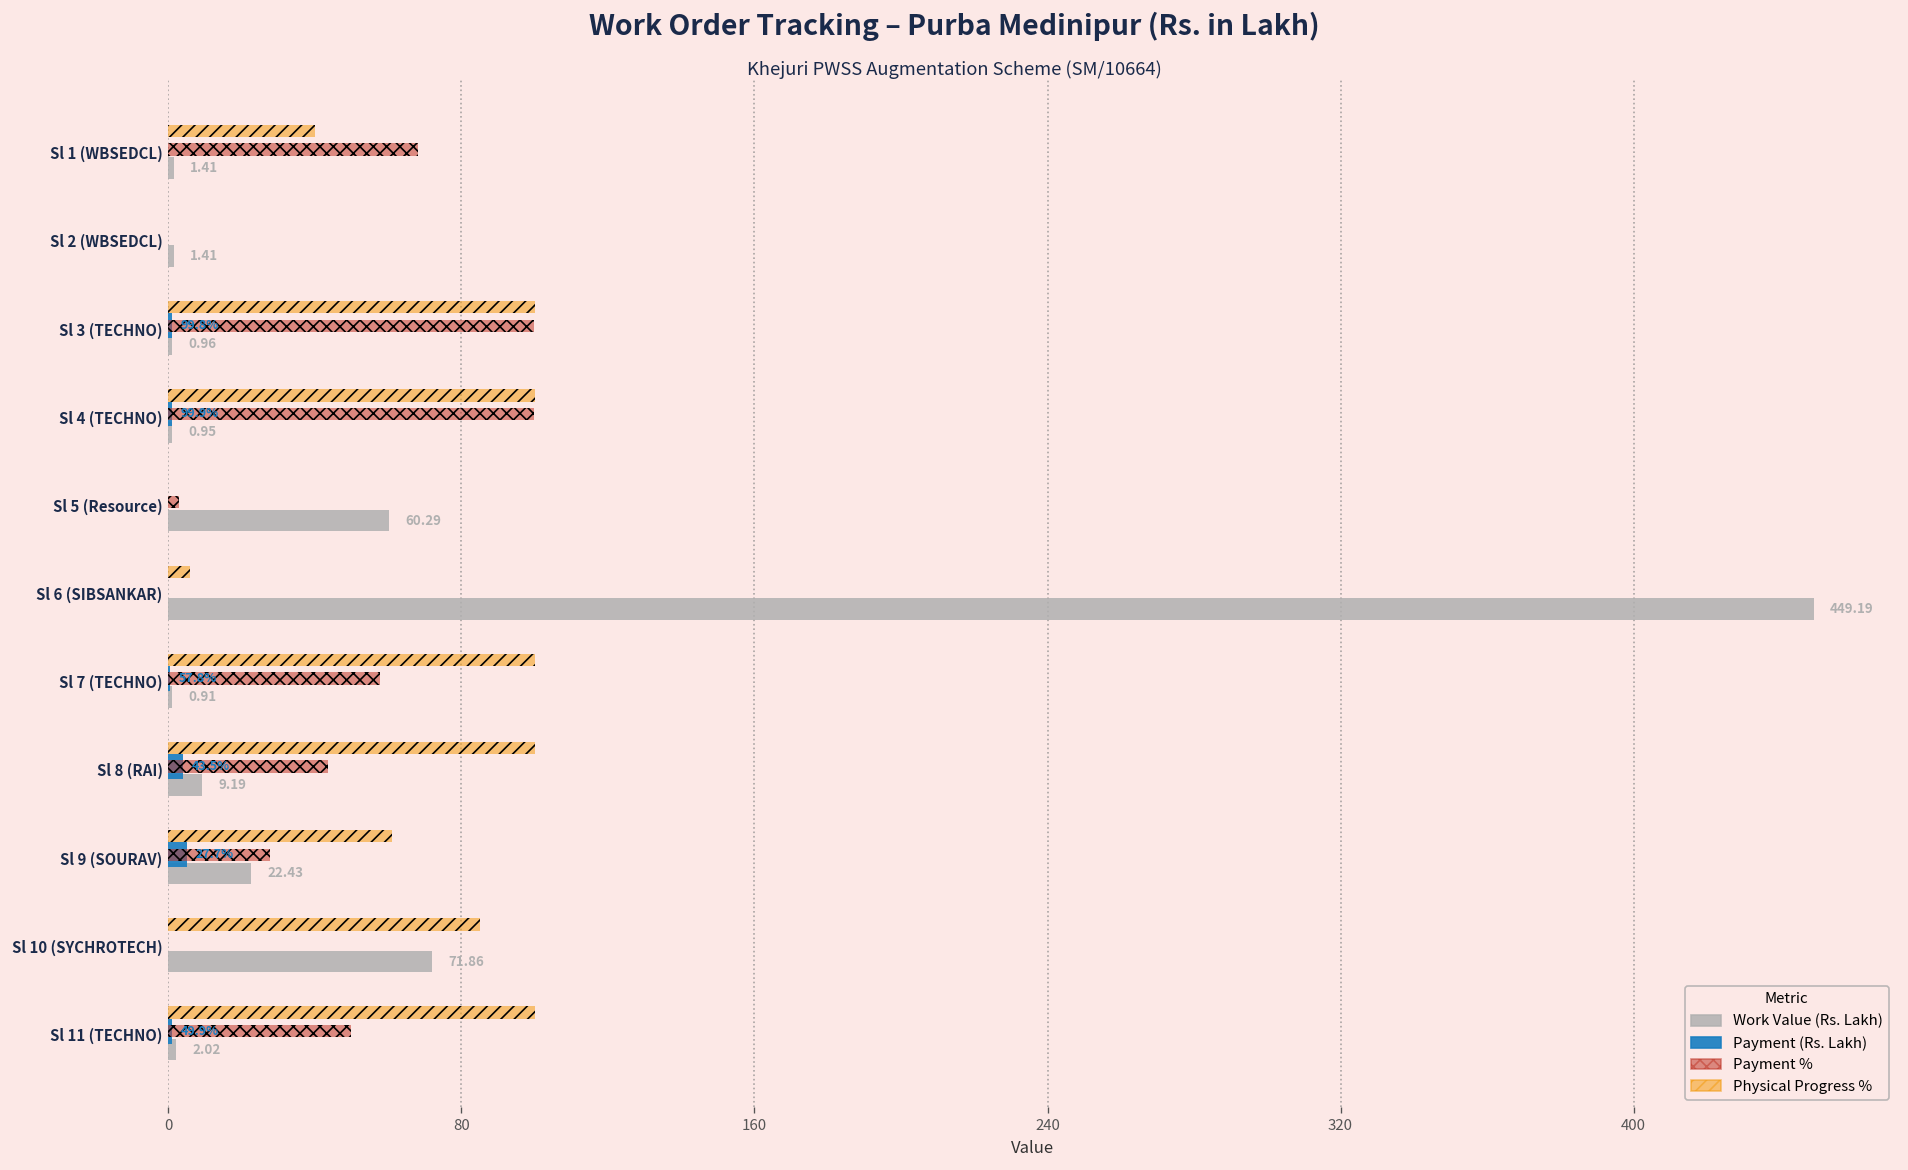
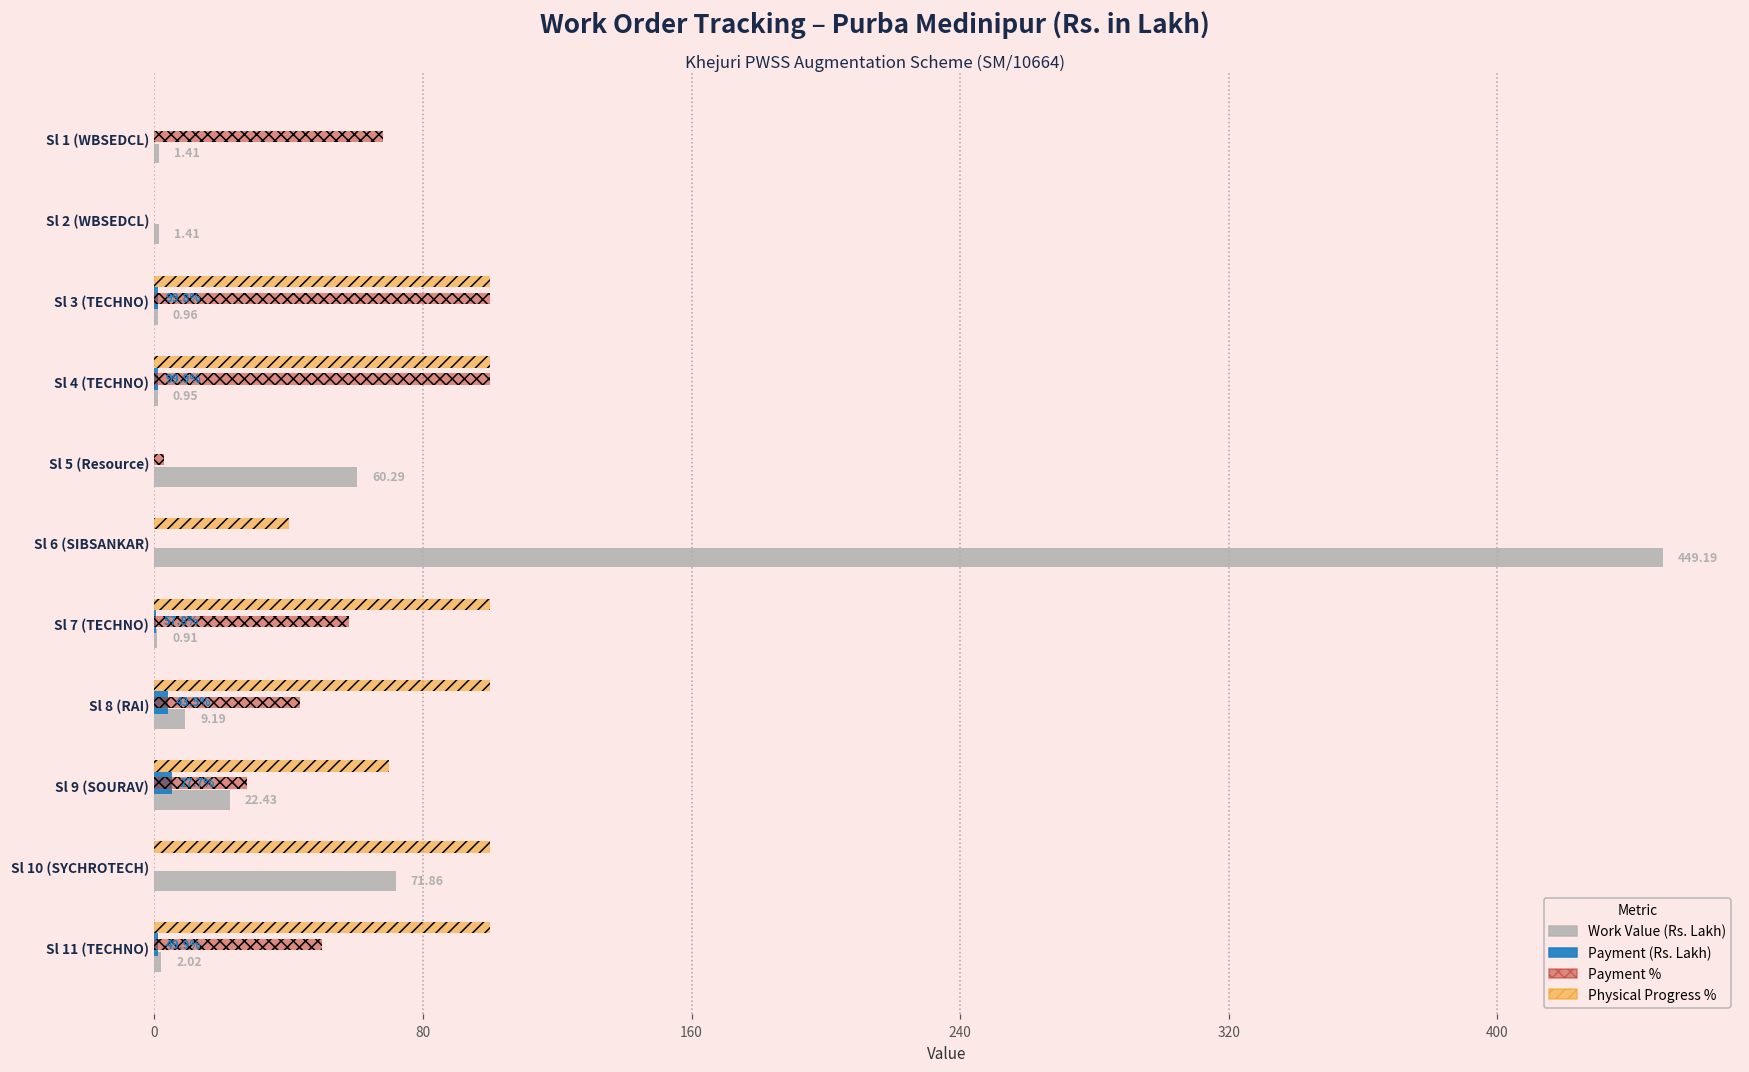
  {
    "Payment %": {
      "Sl 3 (TECHNO)": "99.8%",
      "Sl 4 (TECHNO)": "99.9%",
      "Sl 7 (TECHNO)": "57.8%",
      "Sl 8 (RAI)": "43.5%",
      "Sl 9 (SOURAV)": "27.7%",
      "Sl 11 (TECHNO)": "49.9%"
    },
    "Physical Progress %": {
-     "Sl 1 (WBSEDCL)": "40",
+     "Sl 1 (WBSEDCL)": "0",
      "Sl 2 (WBSEDCL)": "0",
      "Sl 3 (TECHNO)": "100",
      "Sl 4 (TECHNO)": "100",
      "Sl 5 (Resource)": "0",
-     "Sl 6 (SIBSANKAR)": "6",
+     "Sl 6 (SIBSANKAR)": "40",
      "Sl 7 (TECHNO)": "100",
      "Sl 8 (RAI)": "100",
-     "Sl 9 (SOURAV)": "61",
-     "Sl 10 (SYCHROTECH)": "85",
+     "Sl 9 (SOURAV)": "70",
+     "Sl 10 (SYCHROTECH)": "100",
      "Sl 11 (TECHNO)": "100"
    }
  }
